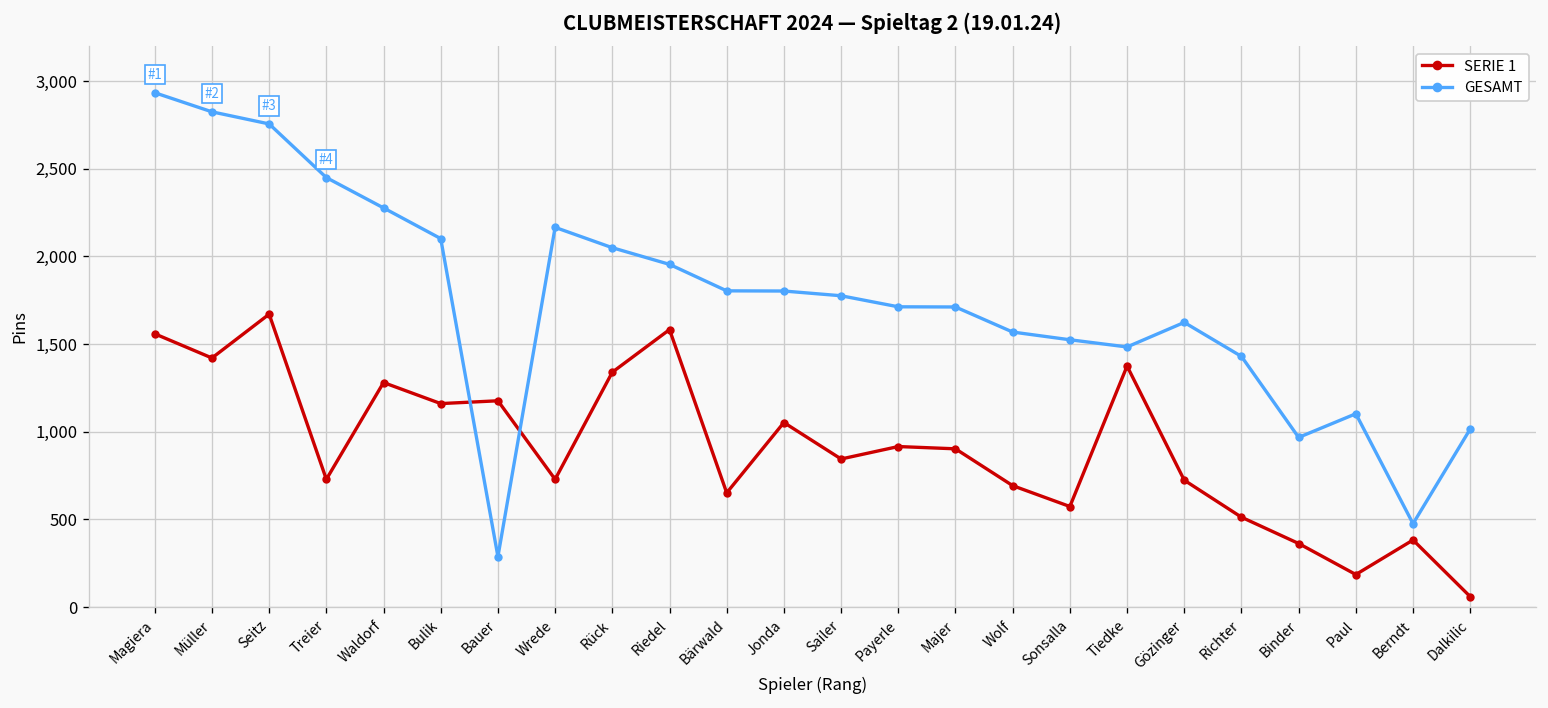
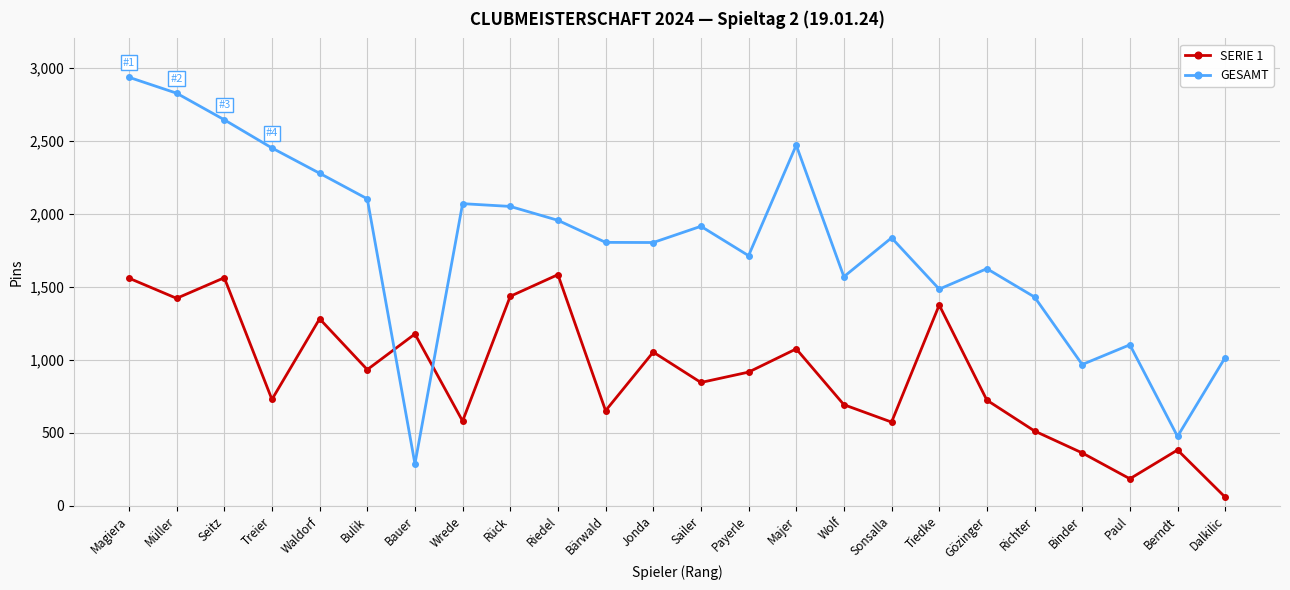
  {
    "SERIE 1": {
      "Magiera": "1,560",
      "Müller": "1,420",
-     "Seitz": "1,670",
+     "Seitz": "1,560",
      "Treier": "730",
      "Waldorf": "1,280",
-     "Bulik": "1,160",
+     "Bulik": "930",
      "Bauer": "1,180",
-     "Wrede": "730",
-     "Rück": "1,340",
+     "Wrede": "580",
+     "Rück": "1,440",
      "Riedel": "1,580",
      "Bärwald": "650",
      "Jonda": "1,050",
      "Sailer": "850",
      "Payerle": "920",
-     "Majer": "900",
+     "Majer": "1,080",
      "Wolf": "690",
      "Sonsalla": "570",
      "Tiedke": "1,380",
      "Gözinger": "720",
      "Richter": "510",
      "Binder": "360",
      "Paul": "190",
      "Berndt": "380",
      "Dalkilic": "60"
    },
    "GESAMT": {
-     "Seitz": "2,760",
+     "Seitz": "2,640",
      "Waldorf": "2,280",
      "Bulik": "2,100",
      "Bauer": "290",
-     "Wrede": "2,170",
+     "Wrede": "2,070",
      "Rück": "2,050",
      "Riedel": "1,960",
      "Bärwald": "1,800",
      "Jonda": "1,800",
-     "Sailer": "1,780",
+     "Sailer": "1,910",
      "Payerle": "1,710",
-     "Majer": "1,710",
+     "Majer": "2,470",
      "Wolf": "1,570",
-     "Sonsalla": "1,530",
+     "Sonsalla": "1,840",
      "Tiedke": "1,480",
      "Gözinger": "1,620",
      "Richter": "1,430",
      "Binder": "970",
      "Paul": "1,100",
      "Berndt": "480",
      "Dalkilic": "1,020"
    }
  }
